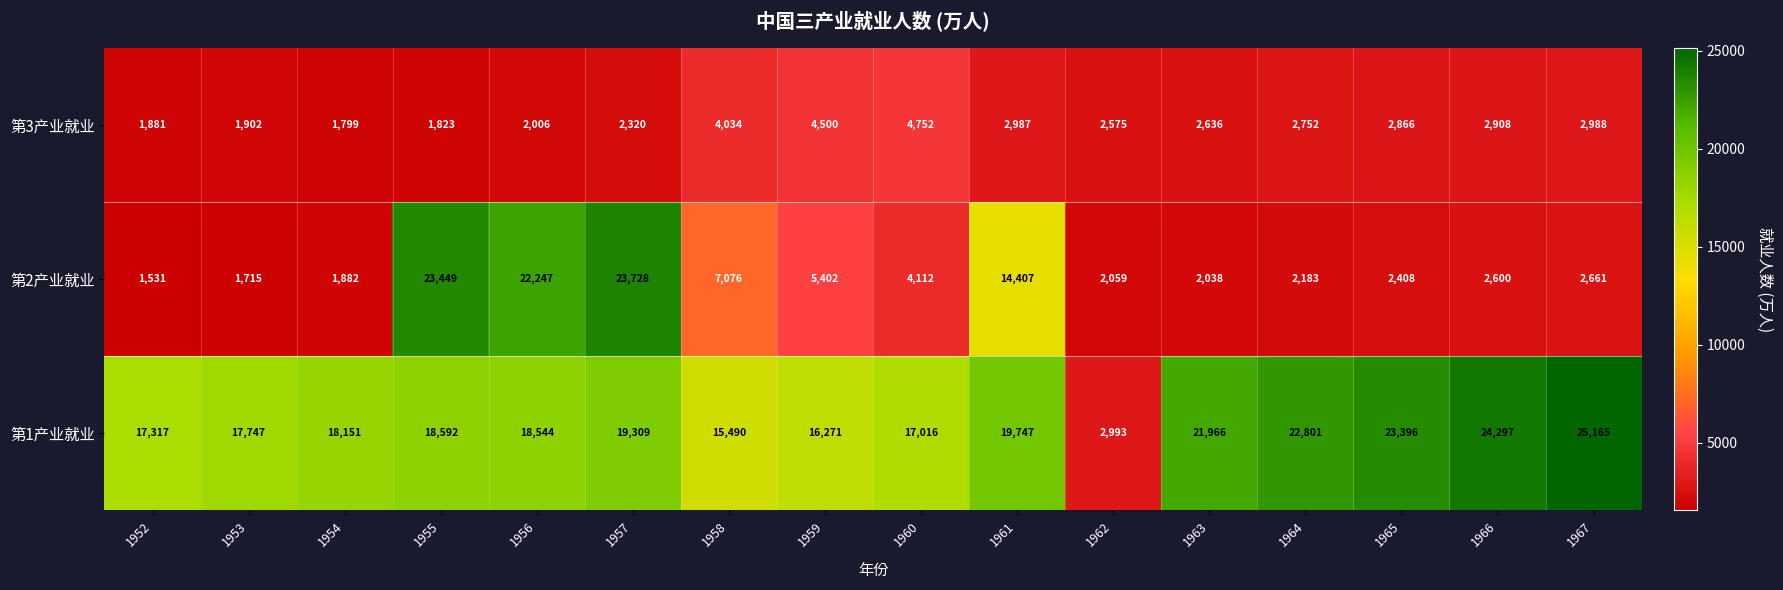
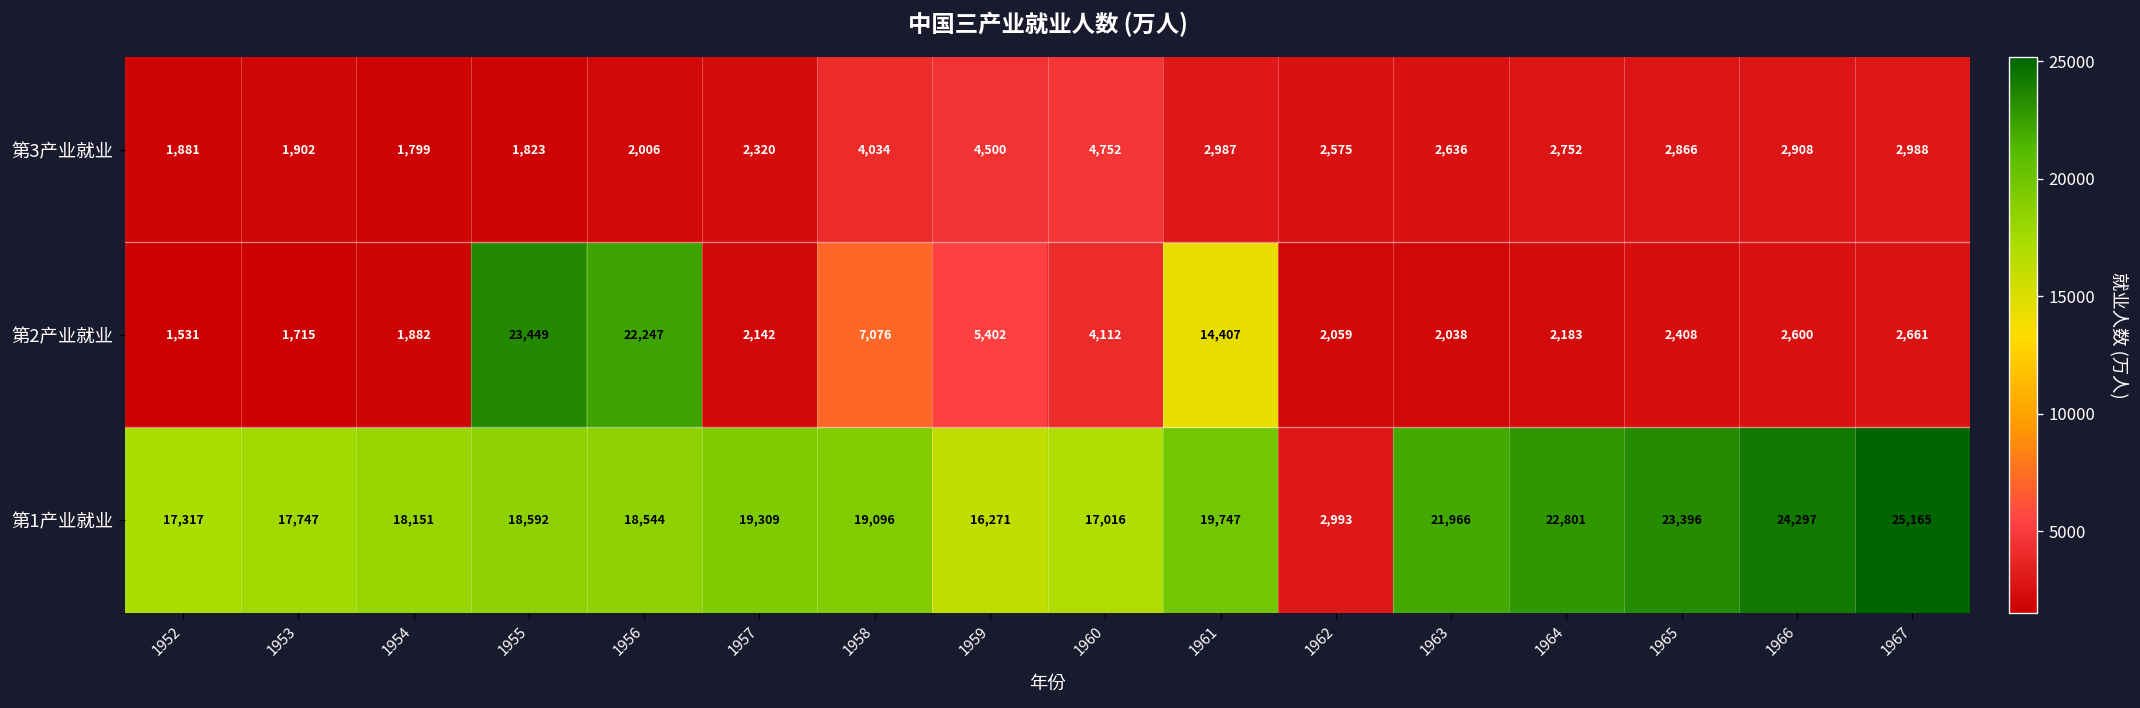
  {
    "第3产业就业": {
      "1952": "1,881",
      "1953": "1,902",
      "1954": "1,799",
      "1955": "1,823",
      "1956": "2,006",
      "1957": "2,320",
      "1958": "4,034",
      "1959": "4,500",
      "1960": "4,752",
      "1961": "2,987",
      "1962": "2,575",
      "1963": "2,636",
      "1964": "2,752",
      "1965": "2,866",
      "1966": "2,908",
      "1967": "2,988"
    },
    "第2产业就业": {
      "1952": "1,531",
      "1953": "1,715",
      "1954": "1,882",
      "1955": "23,449",
      "1956": "22,247",
-     "1957": "23,728",
+     "1957": "2,142",
      "1958": "7,076",
      "1959": "5,402",
      "1960": "4,112",
      "1961": "14,407",
      "1962": "2,059",
      "1963": "2,038",
      "1964": "2,183",
      "1965": "2,408",
      "1966": "2,600",
      "1967": "2,661"
    },
    "第1产业就业": {
      "1952": "17,317",
      "1953": "17,747",
      "1954": "18,151",
      "1955": "18,592",
      "1956": "18,544",
      "1957": "19,309",
-     "1958": "15,490",
+     "1958": "19,096",
      "1959": "16,271",
      "1960": "17,016",
      "1961": "19,747",
      "1962": "2,993",
      "1963": "21,966",
      "1964": "22,801",
      "1965": "23,396",
      "1966": "24,297",
      "1967": "25,165"
    }
  }
